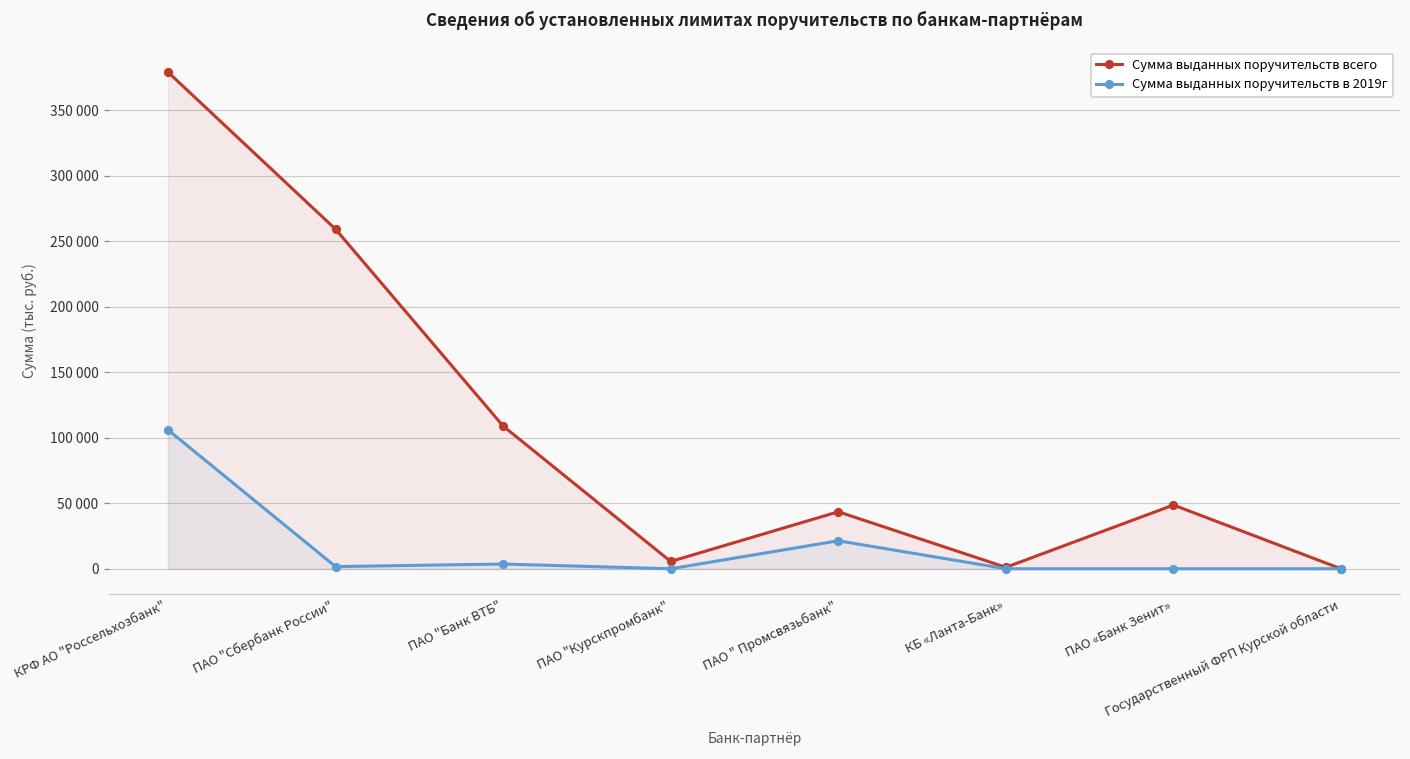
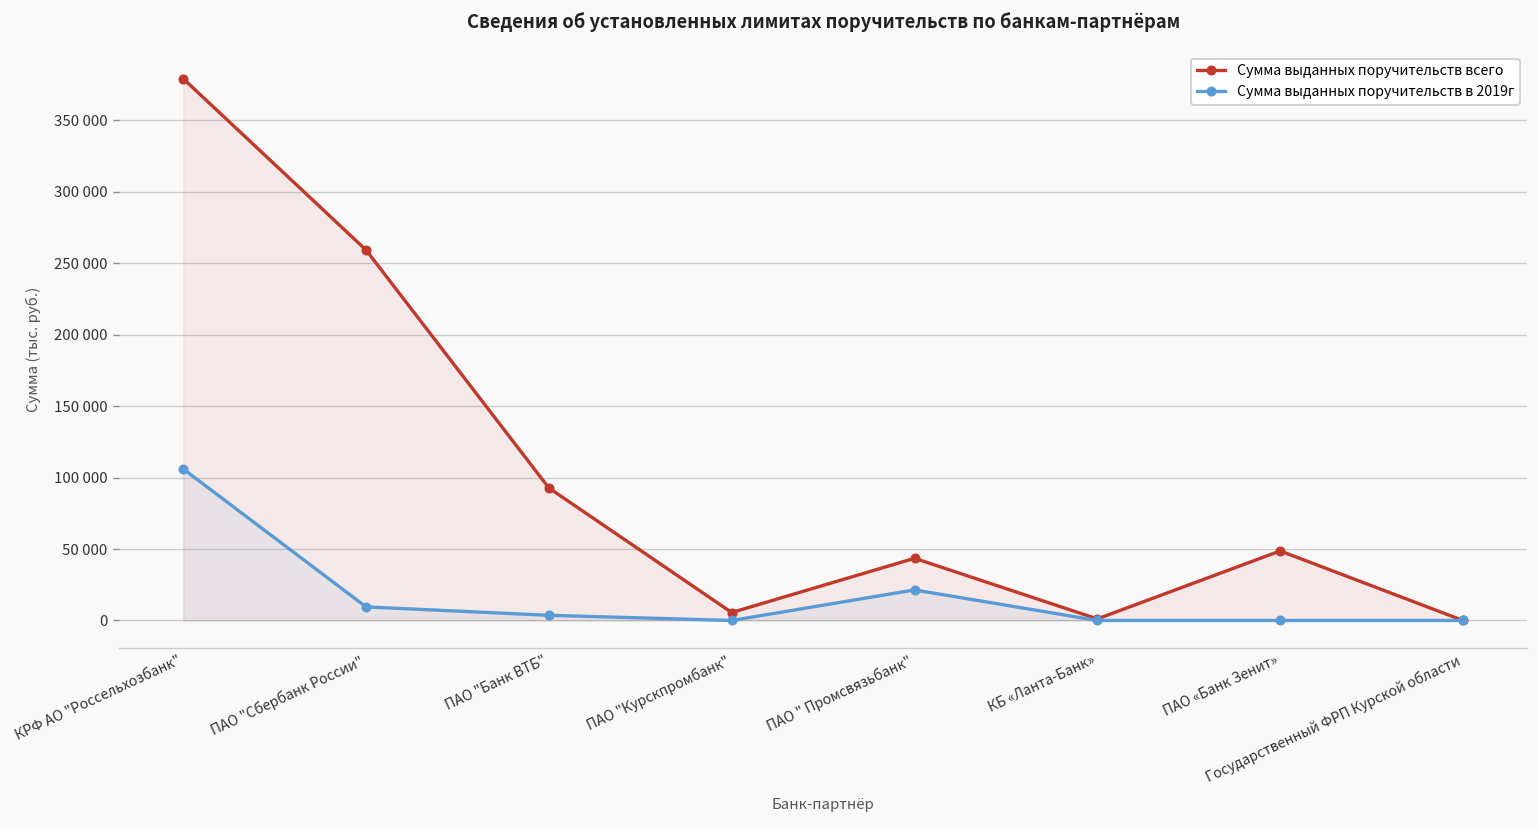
  {
    "Сумма выданных поручительств всего": {
      "КРФ АО \"Россельхозбанк\"": 379000,
      "ПАО \"Сбербанк России\"": 259000,
-     "ПАО \"Банк ВТБ\"": 109000,
+     "ПАО \"Банк ВТБ\"": 93000,
      "ПАО \"Курскпромбанк\"": 6000,
      "ПАО \" Промсвязьбанк\"": 44000,
      "ПАО «Банк Зенит»": 49000
    },
    "Сумма выданных поручительств в 2019г": {
      "КРФ АО \"Россельхозбанк\"": 106000,
-     "ПАО \"Сбербанк России\"": 2000,
+     "ПАО \"Сбербанк России\"": 10000,
      "ПАО \"Банк ВТБ\"": 4000,
      "ПАО \"Курскпромбанк\"": 0,
      "ПАО \" Промсвязьбанк\"": 21000,
      "ПАО «Банк Зенит»": 0
    }
  }
